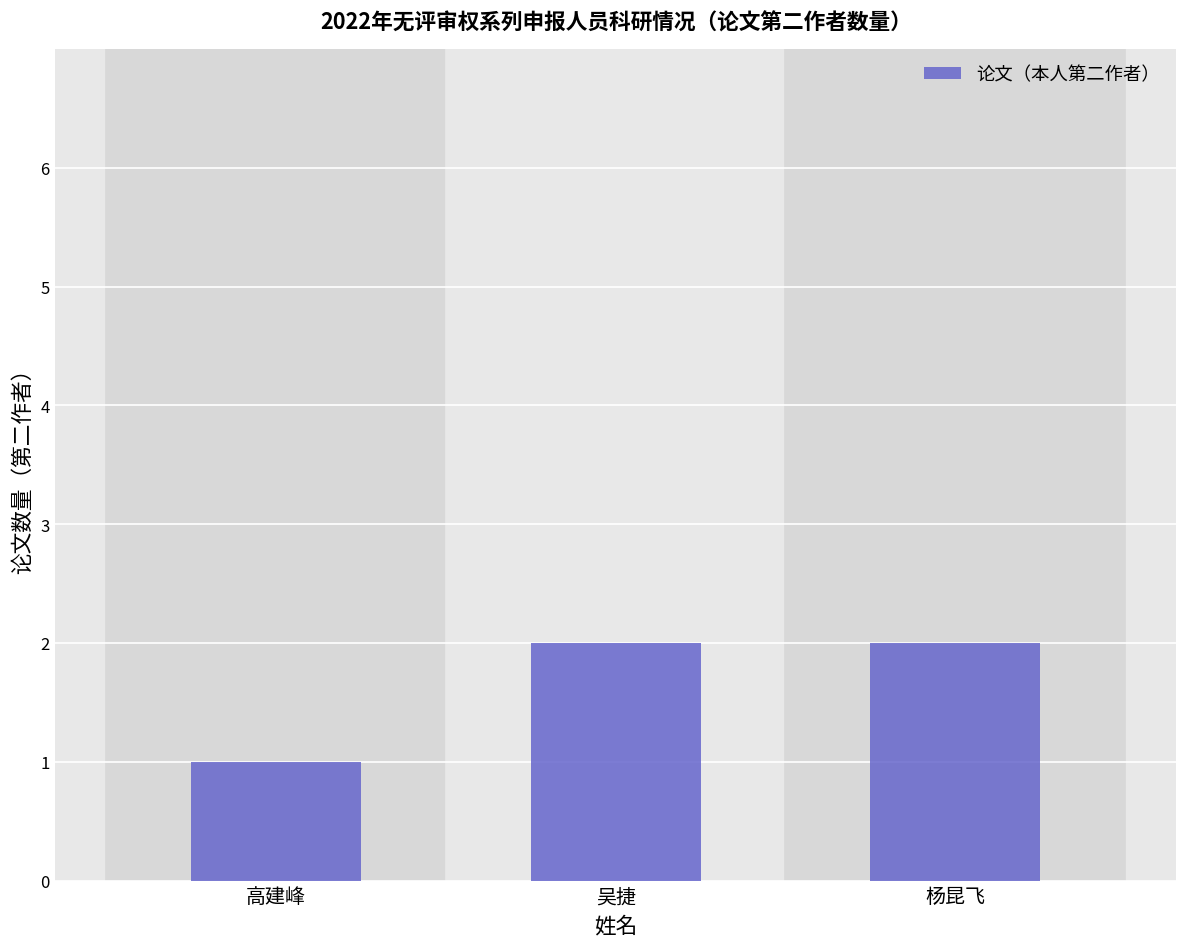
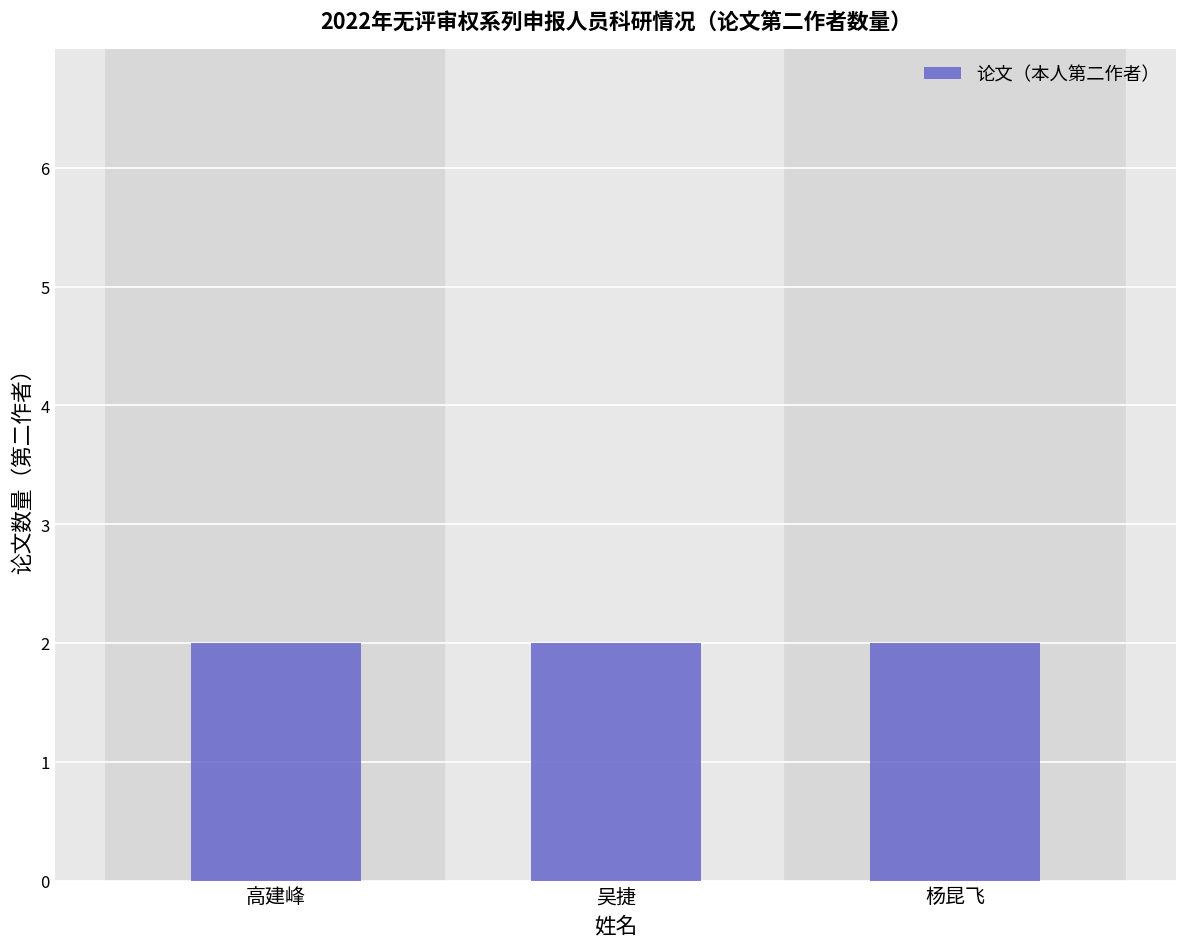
  {
-   "高建峰": 1,
+   "高建峰": 2,
    "吴捷": 2,
    "杨昆飞": 2
  }
